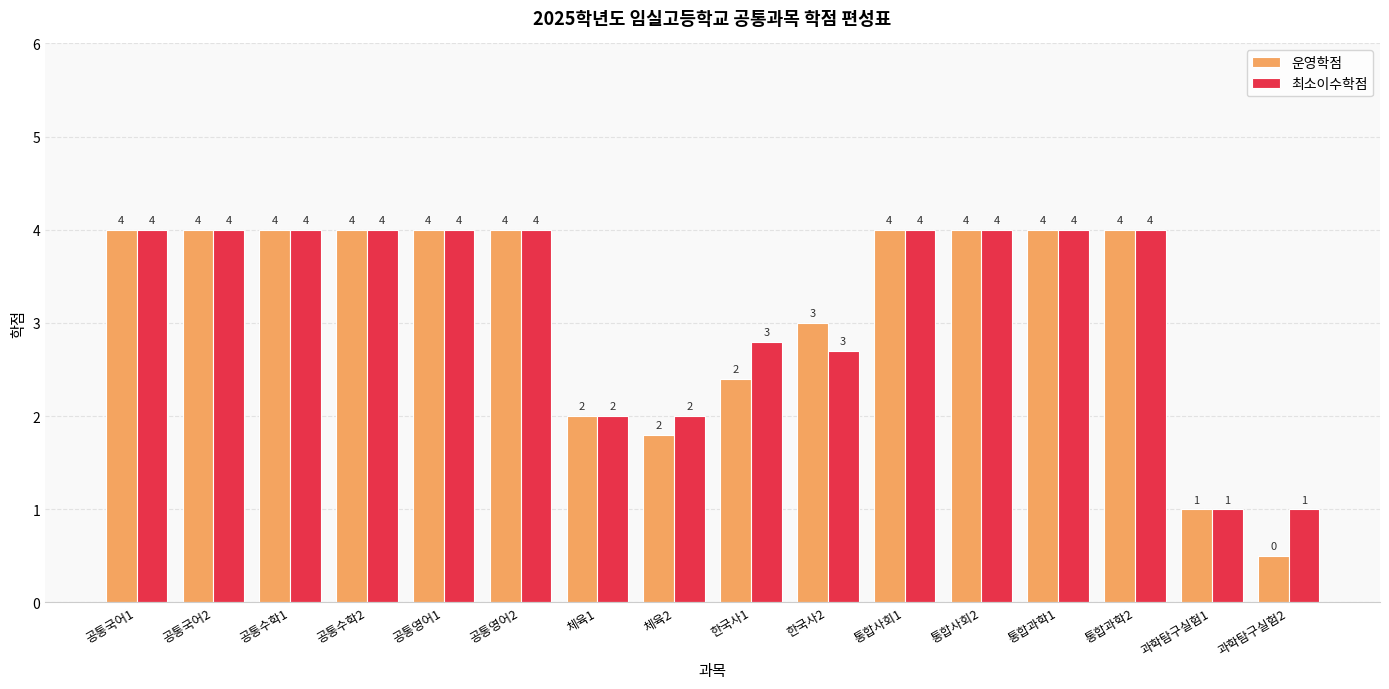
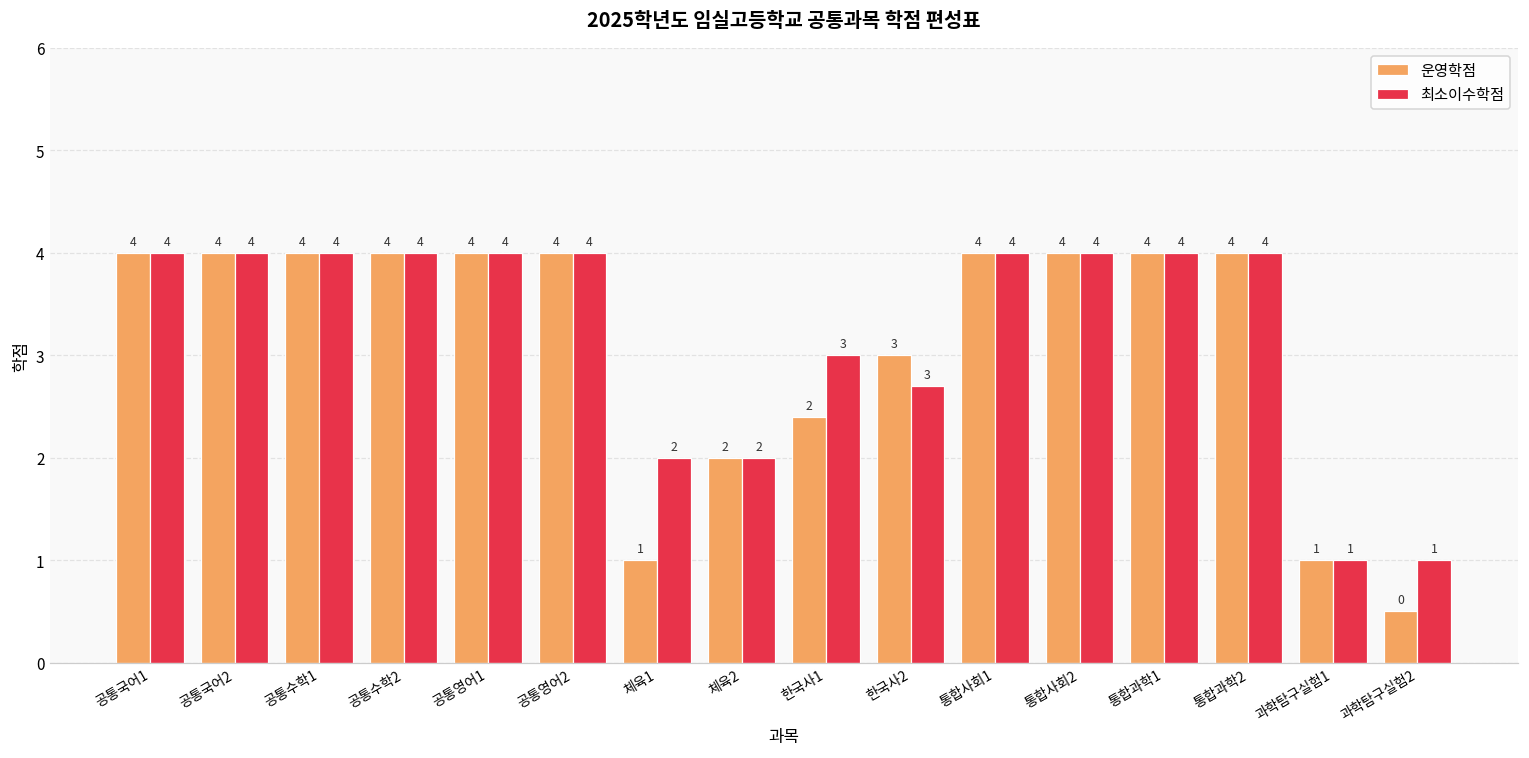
  {
    "운영학점": {
      "공통국어1": 4,
      "공통국어2": 4,
      "공통수학1": 4,
      "공통수학2": 4,
      "공통영어1": 4,
      "공통영어2": 4,
-     "체육1": 2,
-     "체육2": 1.8,
+     "체육1": 1,
+     "체육2": 2.0,
      "한국사1": 2,
      "한국사2": 3,
      "통합사회1": 4,
      "통합사회2": 4,
      "통합과학1": 4,
      "통합과학2": 4,
      "과학탐구실험1": 1,
      "과학탐구실험2": 0
    },
    "최소이수학점": {
-     "한국사1": 2.8
+     "한국사1": 3.0
    }
  }
